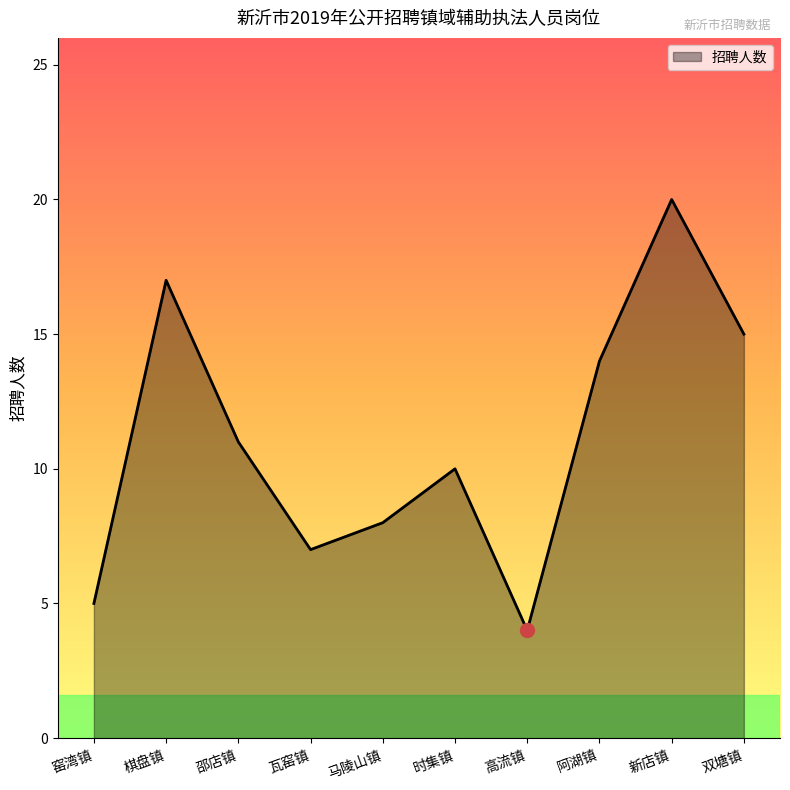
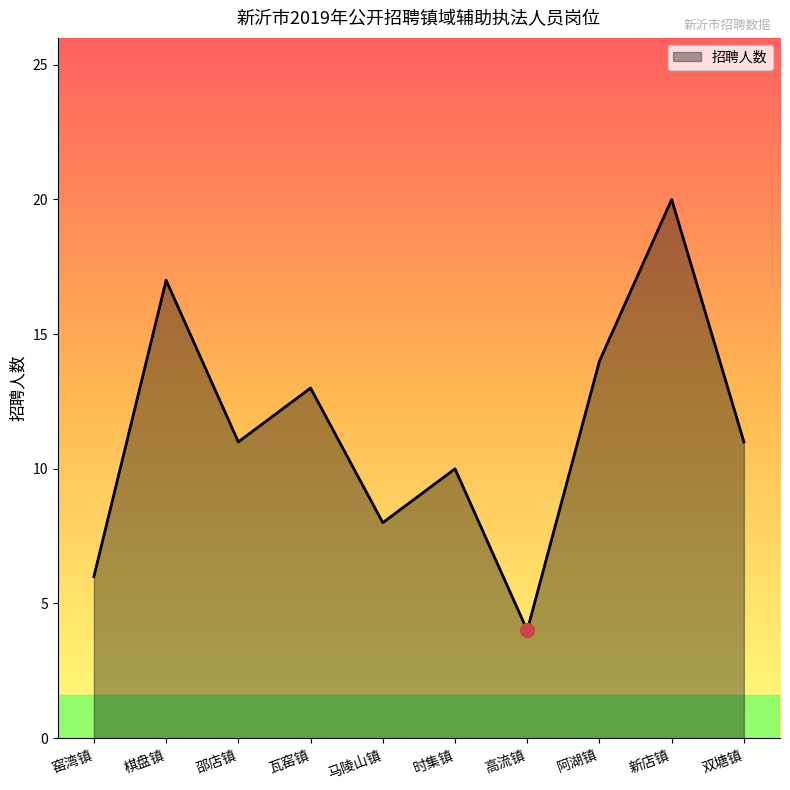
  {
    "招聘人数": {
-     "窑湾镇": 5,
+     "窑湾镇": 6,
      "棋盘镇": 17,
      "邵店镇": 11,
-     "瓦窑镇": 7,
+     "瓦窑镇": 13,
      "马陵山镇": 8,
      "时集镇": 10,
      "阿湖镇": 14,
      "新店镇": 20,
-     "双塘镇": 15
+     "双塘镇": 11
    }
  }
